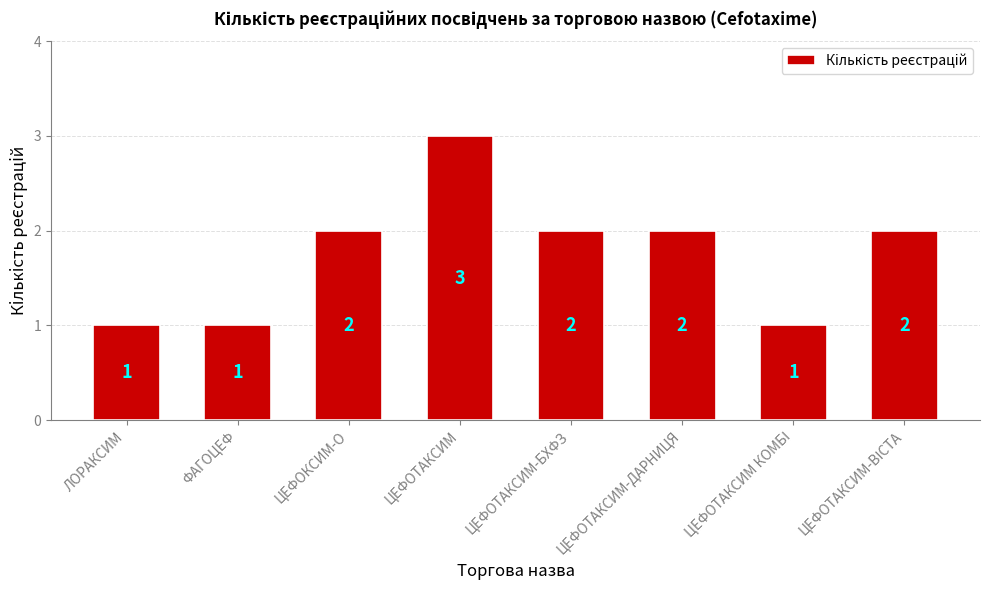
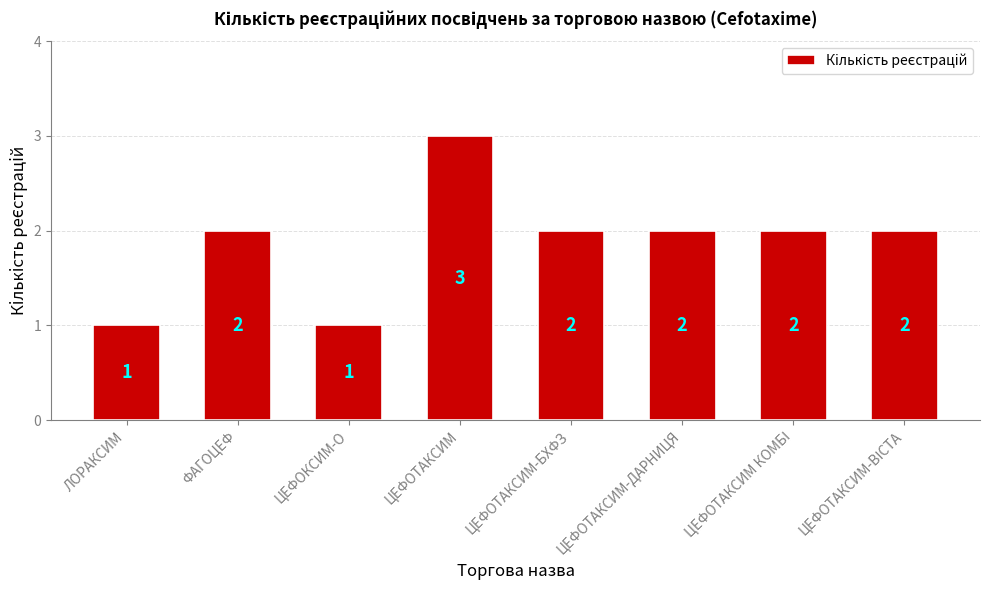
  {
    "ЛОРАКСИМ": 1,
-   "ФАГОЦЕФ": 1,
-   "ЦЕФОКСИМ-О": 2,
+   "ФАГОЦЕФ": 2,
+   "ЦЕФОКСИМ-О": 1,
    "ЦЕФОТАКСИМ": 3,
    "ЦЕФОТАКСИМ-БХФЗ": 2,
    "ЦЕФОТАКСИМ-ДАРНИЦЯ": 2,
-   "ЦЕФОТАКСИМ КОМБІ": 1,
+   "ЦЕФОТАКСИМ КОМБІ": 2,
    "ЦЕФОТАКСИМ-ВІСТА": 2
  }
